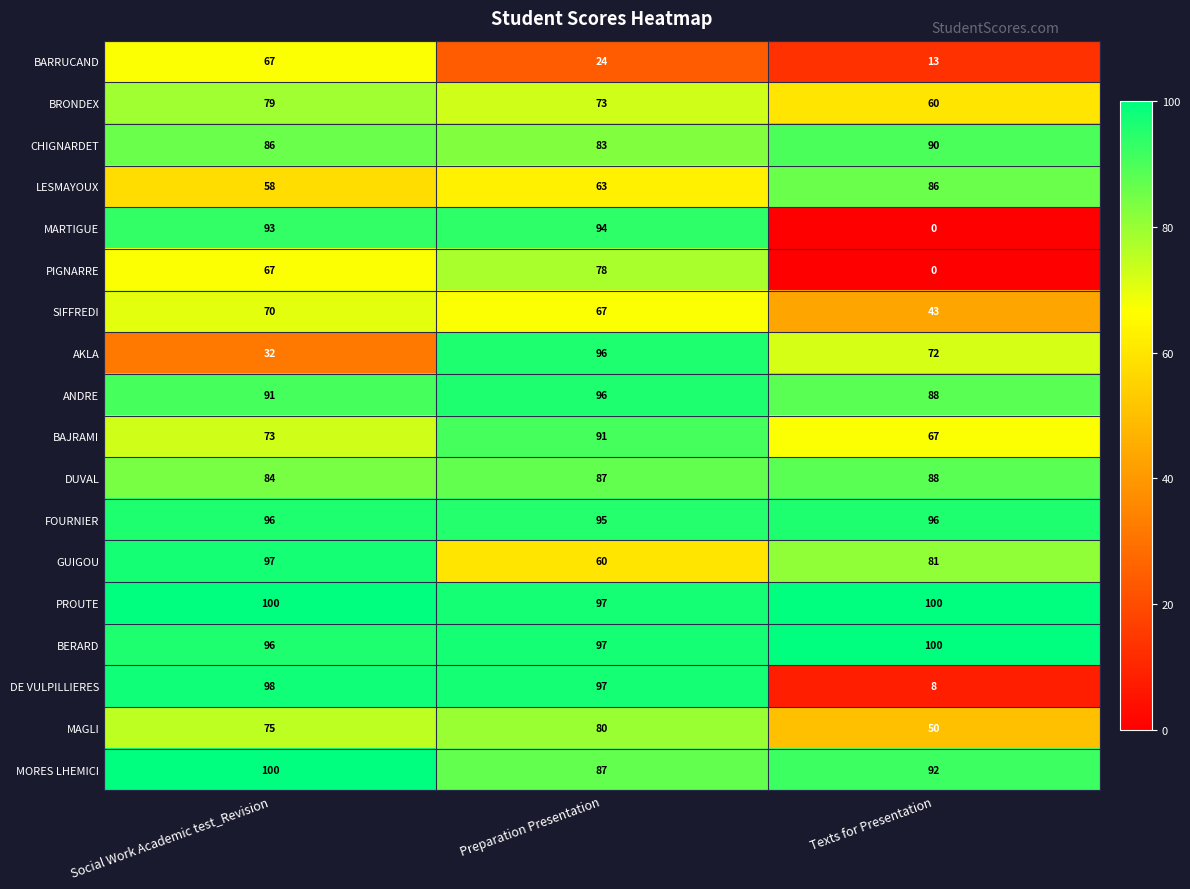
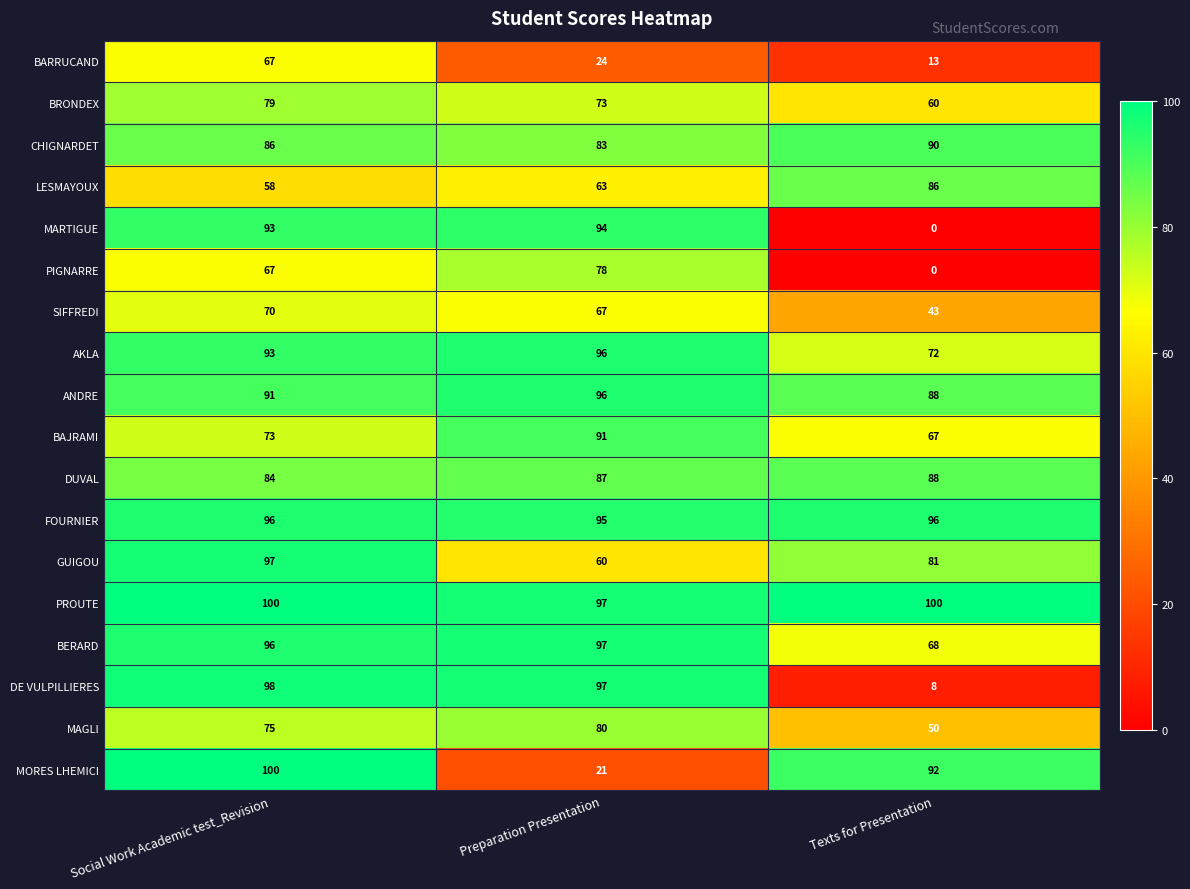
  {
    "BARRUCAND": {
      "Social Work Academic test_Revision": 67,
      "Preparation Presentation": 24,
      "Texts for Presentation": 13
    },
    "BRONDEX": {
      "Social Work Academic test_Revision": 79,
      "Preparation Presentation": 73,
      "Texts for Presentation": 60
    },
    "CHIGNARDET": {
      "Social Work Academic test_Revision": 86,
      "Preparation Presentation": 83,
      "Texts for Presentation": 90
    },
    "LESMAYOUX": {
      "Social Work Academic test_Revision": 58,
      "Preparation Presentation": 63,
      "Texts for Presentation": 86
    },
    "MARTIGUE": {
      "Social Work Academic test_Revision": 93,
      "Preparation Presentation": 94,
      "Texts for Presentation": 0
    },
    "PIGNARRE": {
      "Social Work Academic test_Revision": 67,
      "Preparation Presentation": 78,
      "Texts for Presentation": 0
    },
    "SIFFREDI": {
      "Social Work Academic test_Revision": 70,
      "Preparation Presentation": 67,
      "Texts for Presentation": 43
    },
    "AKLA": {
-     "Social Work Academic test_Revision": 32,
+     "Social Work Academic test_Revision": 93,
      "Preparation Presentation": 96,
      "Texts for Presentation": 72
    },
    "ANDRE": {
      "Social Work Academic test_Revision": 91,
      "Preparation Presentation": 96,
      "Texts for Presentation": 88
    },
    "BAJRAMI": {
      "Social Work Academic test_Revision": 73,
      "Preparation Presentation": 91,
      "Texts for Presentation": 67
    },
    "DUVAL": {
      "Social Work Academic test_Revision": 84,
      "Preparation Presentation": 87,
      "Texts for Presentation": 88
    },
    "FOURNIER": {
      "Social Work Academic test_Revision": 96,
      "Preparation Presentation": 95,
      "Texts for Presentation": 96
    },
    "GUIGOU": {
      "Social Work Academic test_Revision": 97,
      "Preparation Presentation": 60,
      "Texts for Presentation": 81
    },
    "PROUTE": {
      "Social Work Academic test_Revision": 100,
      "Preparation Presentation": 97,
      "Texts for Presentation": 100
    },
    "BERARD": {
      "Social Work Academic test_Revision": 96,
      "Preparation Presentation": 97,
-     "Texts for Presentation": 100
+     "Texts for Presentation": 68
    },
    "DE VULPILLIERES": {
      "Social Work Academic test_Revision": 98,
      "Preparation Presentation": 97,
      "Texts for Presentation": 8
    },
    "MAGLI": {
      "Social Work Academic test_Revision": 75,
      "Preparation Presentation": 80,
      "Texts for Presentation": 50
    },
    "MORES LHEMICI": {
      "Social Work Academic test_Revision": 100,
-     "Preparation Presentation": 87,
+     "Preparation Presentation": 21,
      "Texts for Presentation": 92
    }
  }
